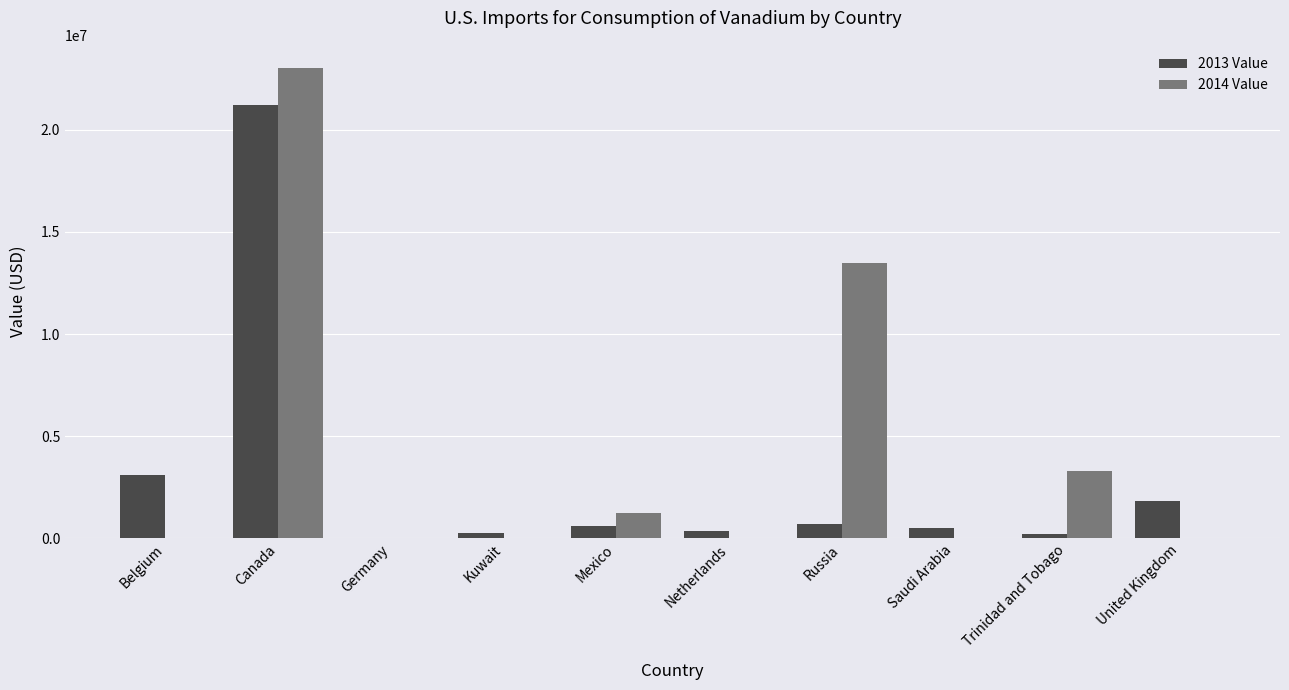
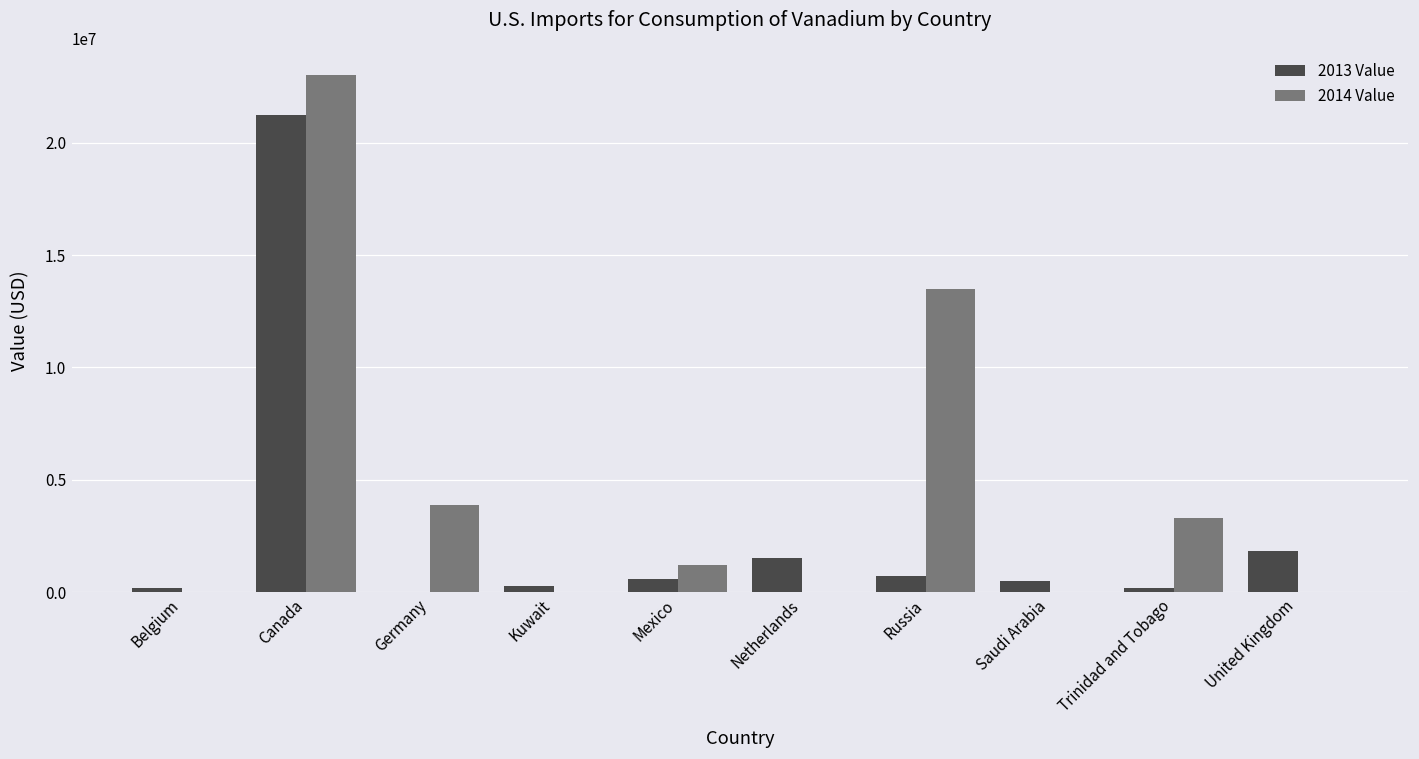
  {
    "2013 Value": {
-     "Belgium": 3100000,
+     "Belgium": 200000,
      "Canada": 21200000,
      "Kuwait": 300000,
      "Mexico": 600000,
-     "Netherlands": 300000,
+     "Netherlands": 1500000,
      "Russia": 700000,
      "Saudi Arabia": 500000,
      "Trinidad and Tobago": 200000,
      "United Kingdom": 1800000
    },
    "2014 Value": {
      "Belgium": 0,
      "Canada": 23000000,
-     "Germany": 0,
+     "Germany": 3900000,
      "Kuwait": 0,
      "Mexico": 1200000,
      "Netherlands": 0,
      "Russia": 13500000,
      "Saudi Arabia": 0,
      "Trinidad and Tobago": 3300000,
      "United Kingdom": 0
    }
  }
